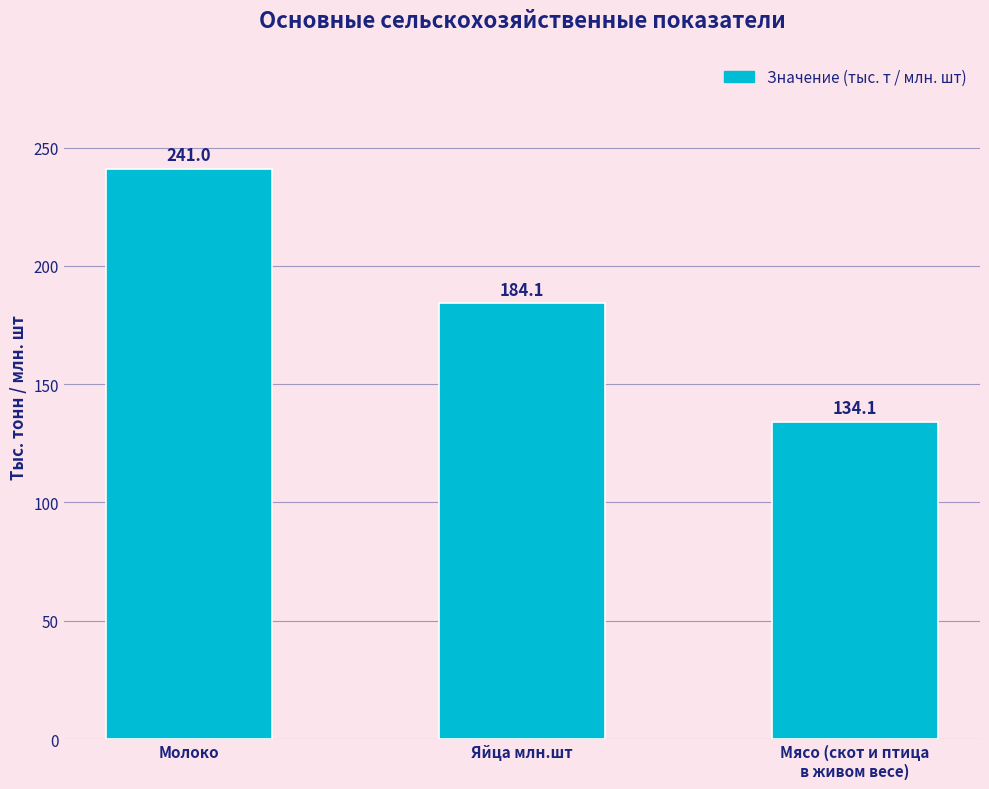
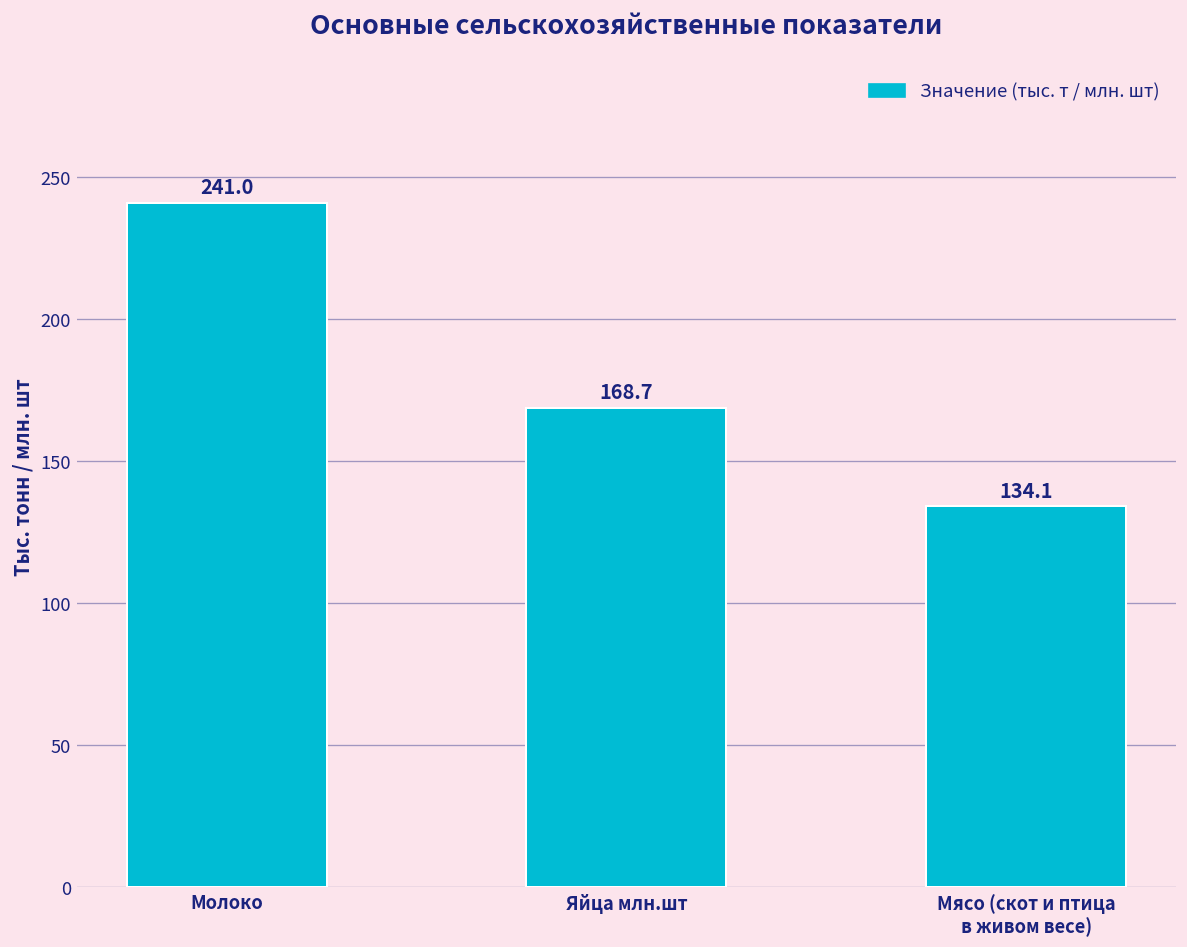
  {
    "Молоко": 241.0,
-   "Яйца млн.шт": 184.1,
+   "Яйца млн.шт": 168.7,
    "Мясо (скот и птица в живом весе)": 134.1
  }
